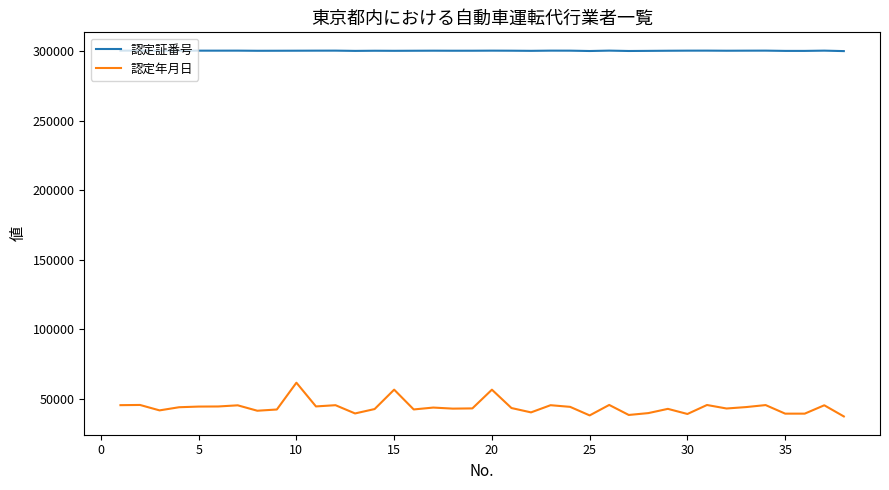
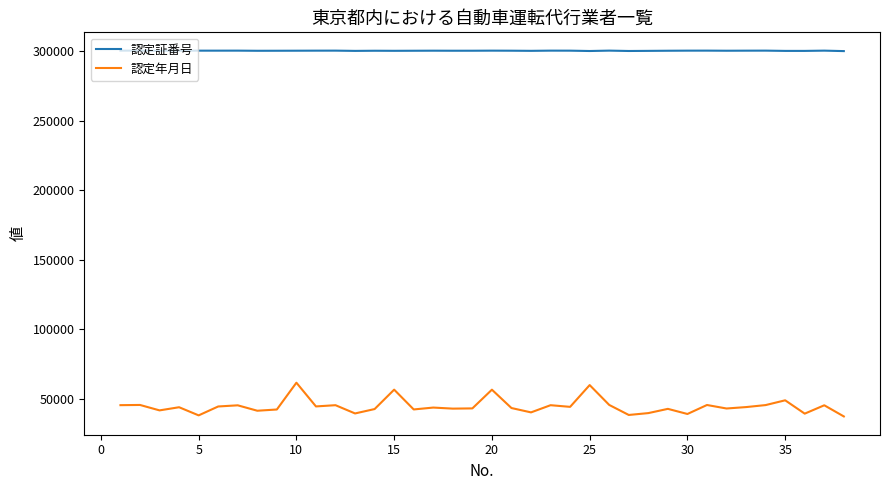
  {
    "認定証番号": {
      "5": 300000,
      "10": 300000,
      "15": 300000,
      "20": 300000,
      "25": 300000,
      "30": 300000,
      "35": 300000
    },
    "認定年月日": {
-     "5": 45000,
+     "5": 38000,
      "10": 62000,
      "15": 57000,
      "20": 57000,
-     "25": 38000,
+     "25": 60000,
      "30": 39000,
-     "35": 40000
+     "35": 49000
    }
  }
